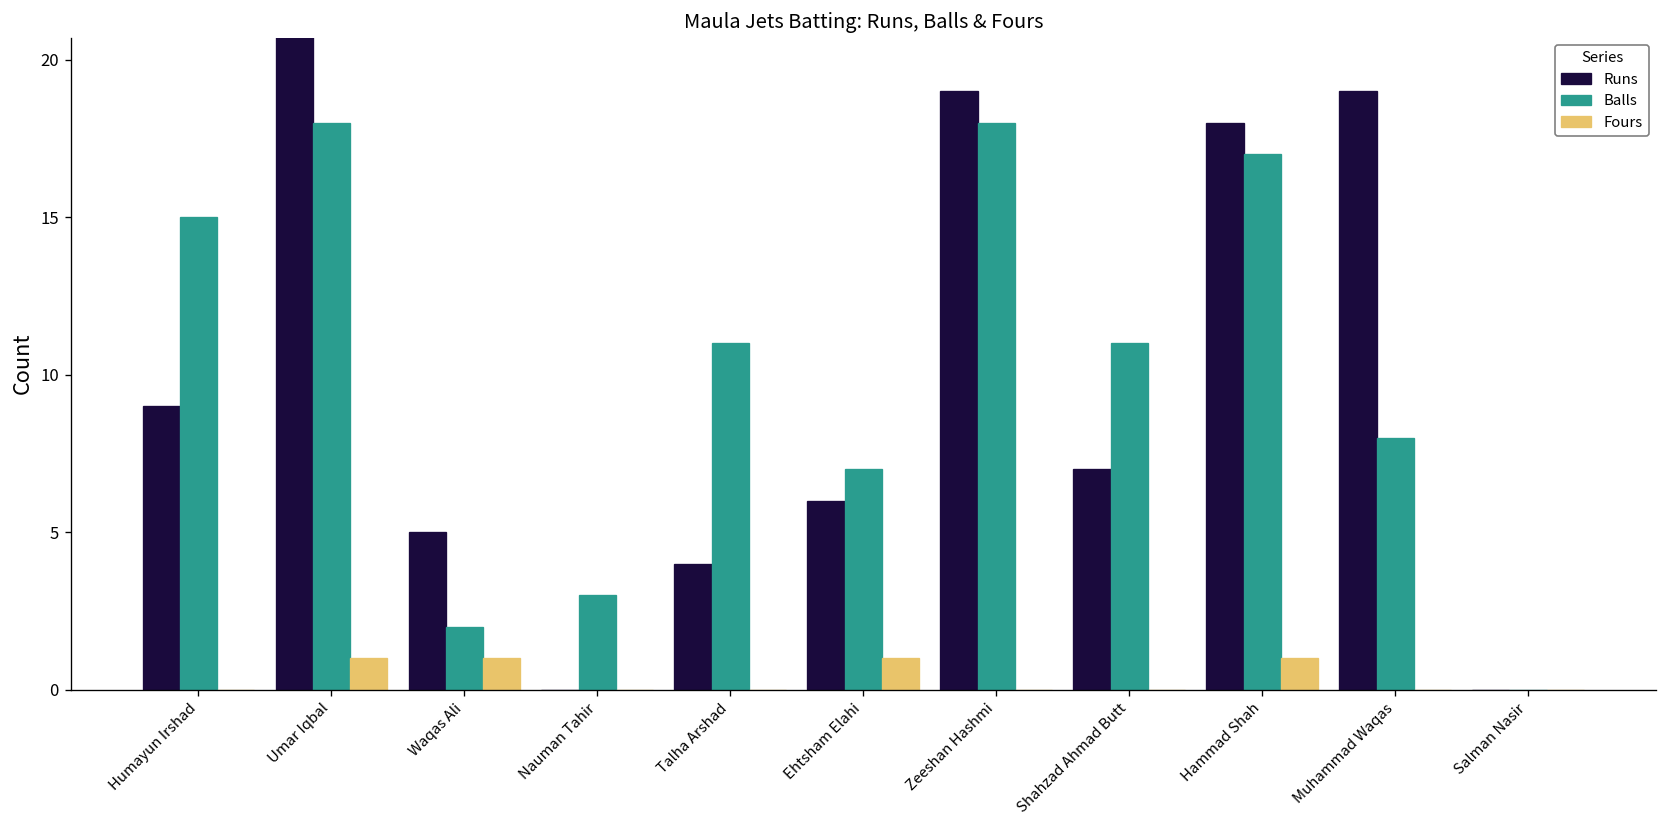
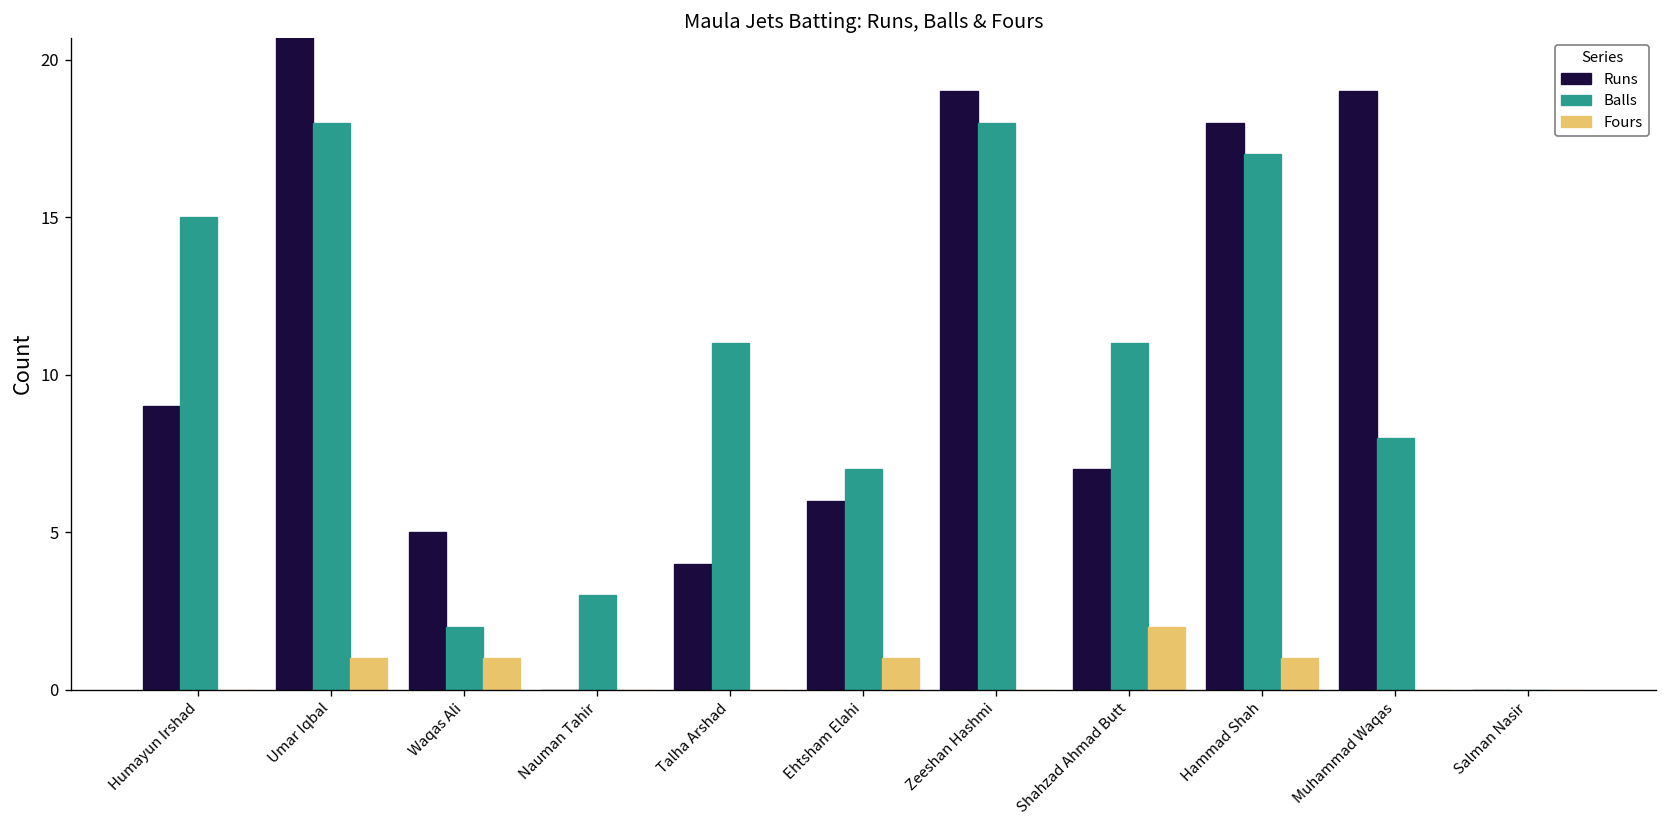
  {
    "Runs": {
      "Humayun Irshad": 9,
      "Waqas Ali": 5,
      "Nauman Tahir": 0,
      "Talha Arshad": 4,
      "Ehtsham Elahi": 6,
      "Zeeshan Hashmi": 19,
      "Shahzad Ahmad Butt": 7,
      "Hammad Shah": 18,
      "Muhammad Waqas": 19,
      "Salman Nasir": 0
    },
    "Balls": {
      "Humayun Irshad": 15,
      "Umar Iqbal": 18,
      "Waqas Ali": 2,
      "Nauman Tahir": 3,
      "Talha Arshad": 11,
      "Ehtsham Elahi": 7,
      "Zeeshan Hashmi": 18,
      "Shahzad Ahmad Butt": 11,
      "Hammad Shah": 17,
      "Muhammad Waqas": 8,
      "Salman Nasir": 0
    },
    "Fours": {
      "Humayun Irshad": 0,
      "Umar Iqbal": 1,
      "Waqas Ali": 1,
      "Nauman Tahir": 0,
      "Talha Arshad": 0,
      "Ehtsham Elahi": 1,
      "Zeeshan Hashmi": 0,
-     "Shahzad Ahmad Butt": 0,
+     "Shahzad Ahmad Butt": 2,
      "Hammad Shah": 1,
      "Muhammad Waqas": 0,
      "Salman Nasir": 0
    }
  }
